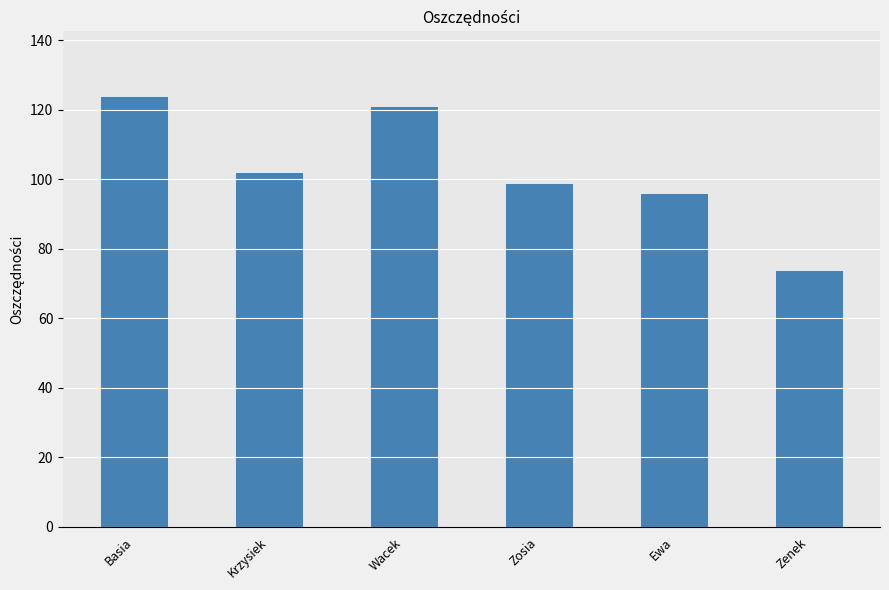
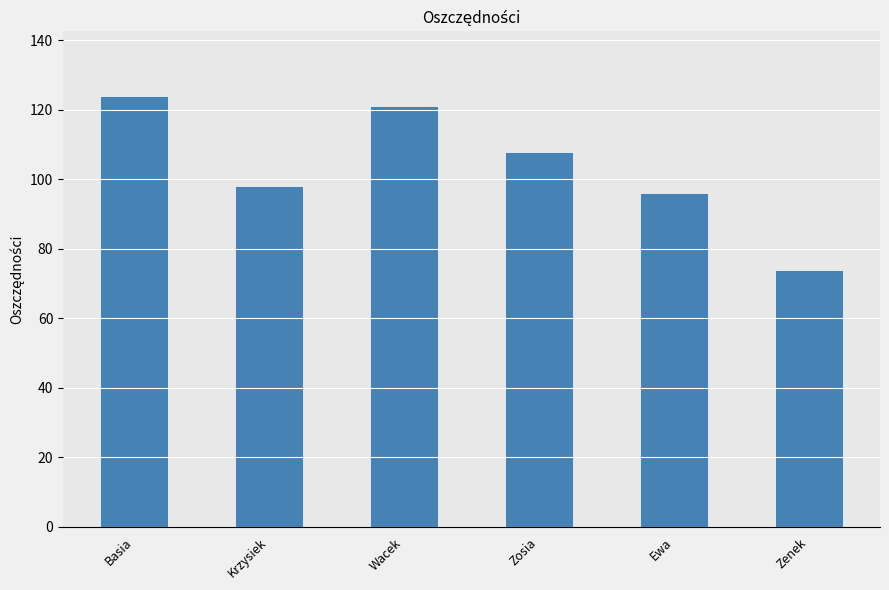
  {
    "Basia": 124,
-   "Krzysiek": 102,
+   "Krzysiek": 98,
    "Wacek": 121,
-   "Zosia": 99,
+   "Zosia": 108,
    "Ewa": 96,
    "Zenek": 74
  }
